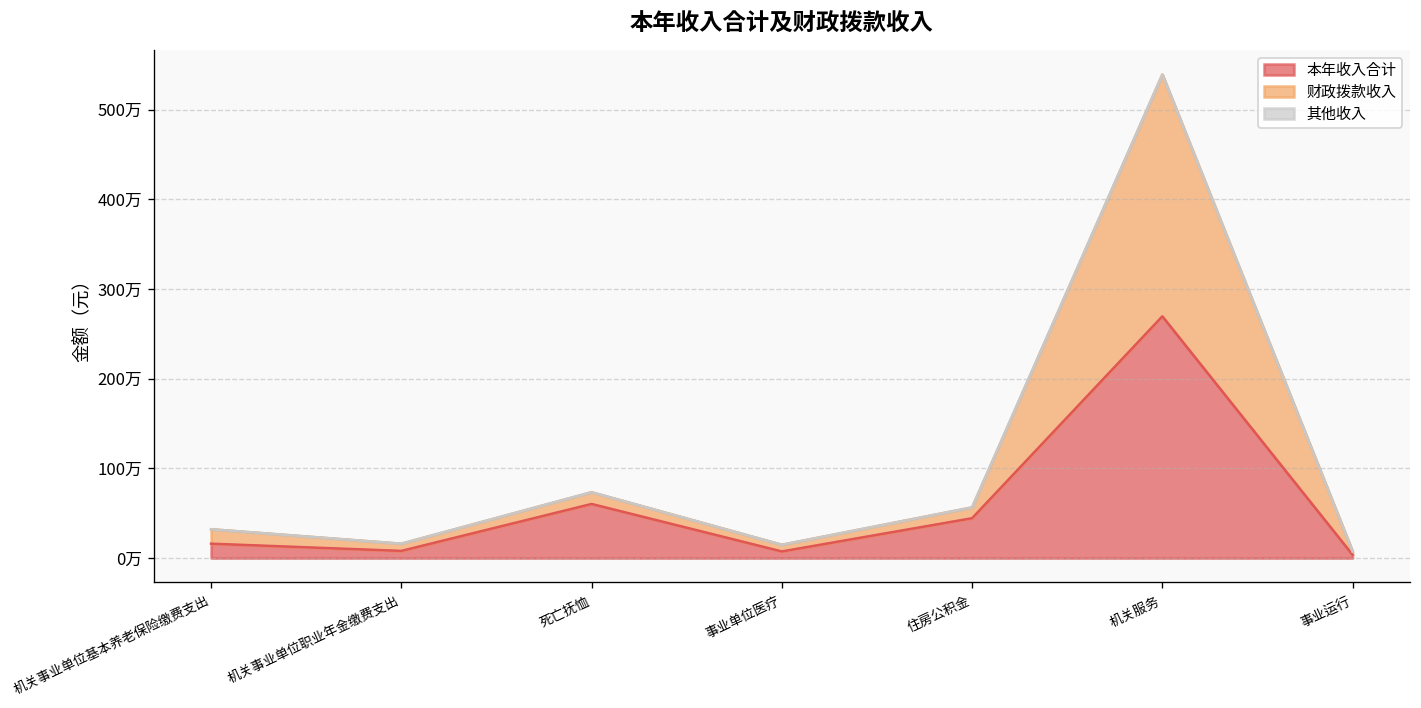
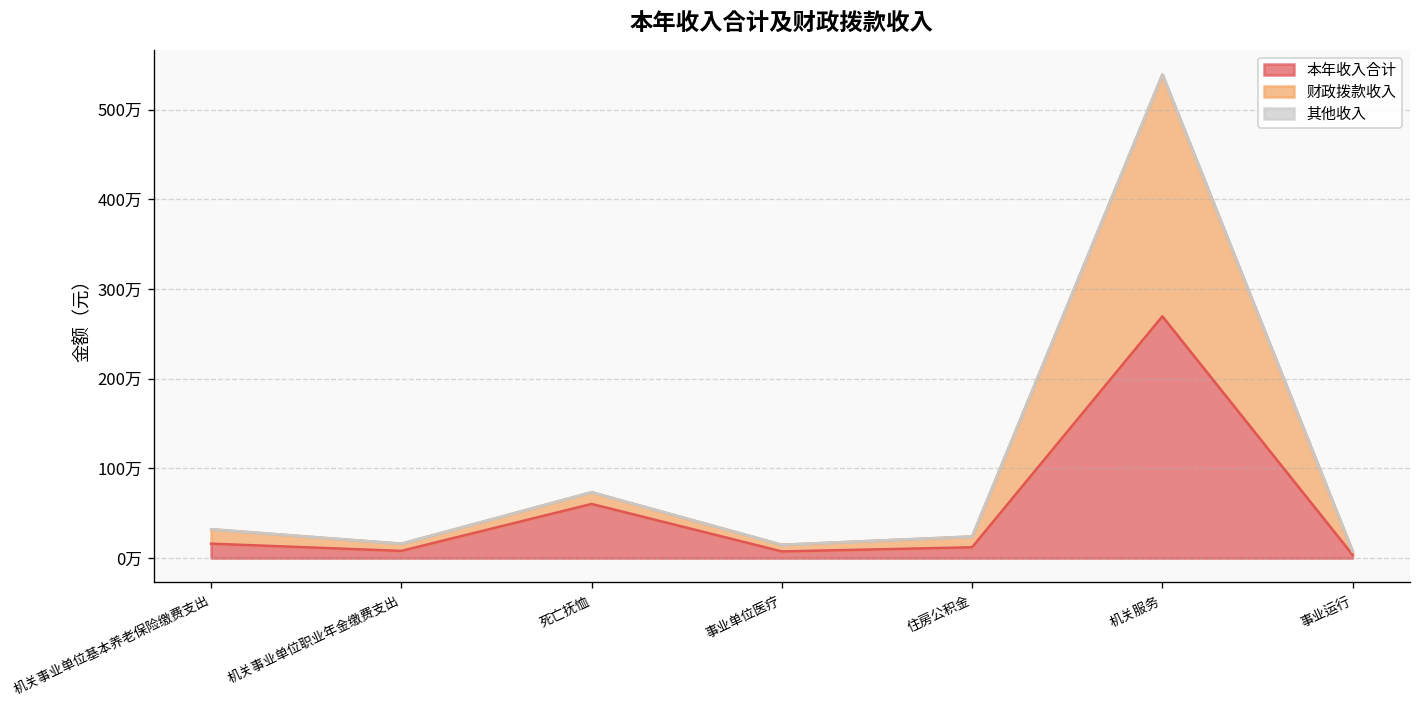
  {
    "本年收入合计": {
      "机关事业单位基本养老保险缴费支出": "20万",
      "机关事业单位职业年金缴费支出": "10万",
      "死亡抚恤": "60万",
      "事业单位医疗": "10万",
-     "住房公积金": "40万",
+     "住房公积金": "10万",
      "机关服务": "270万",
      "事业运行": "0万"
    },
    "其他收入": {
      "事业运行": "0万"
    }
  }
